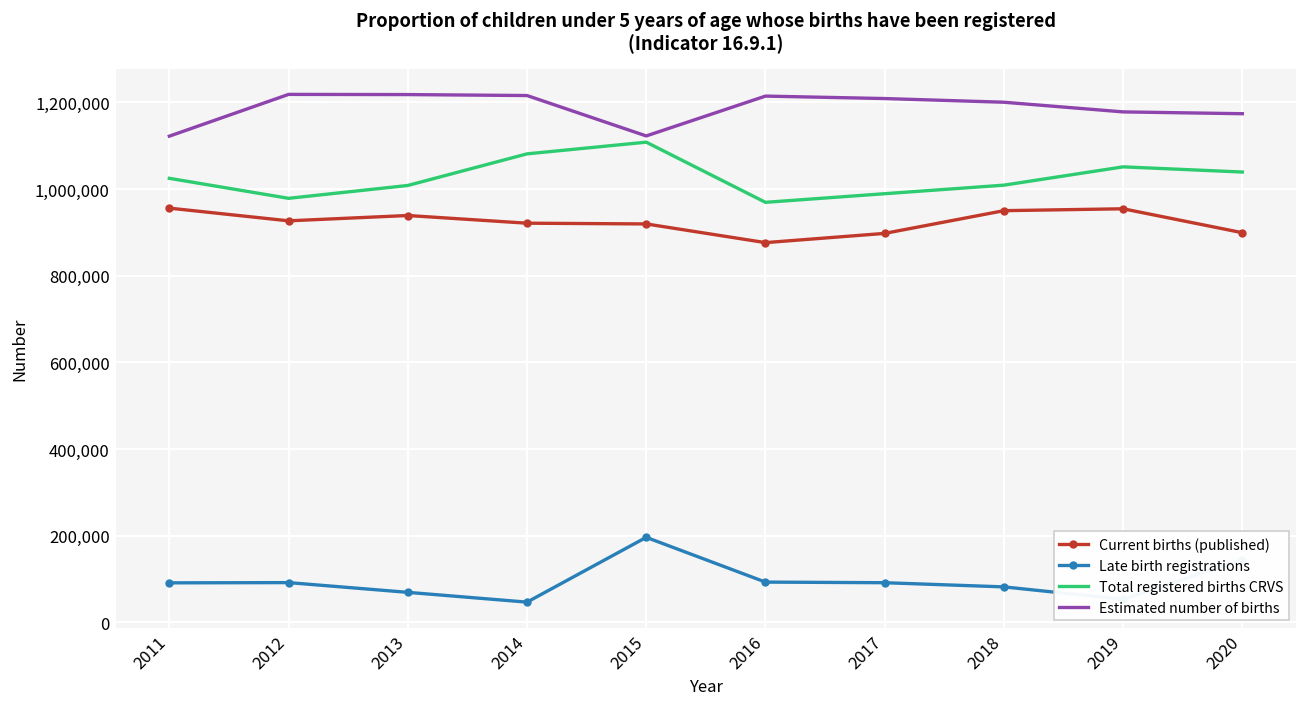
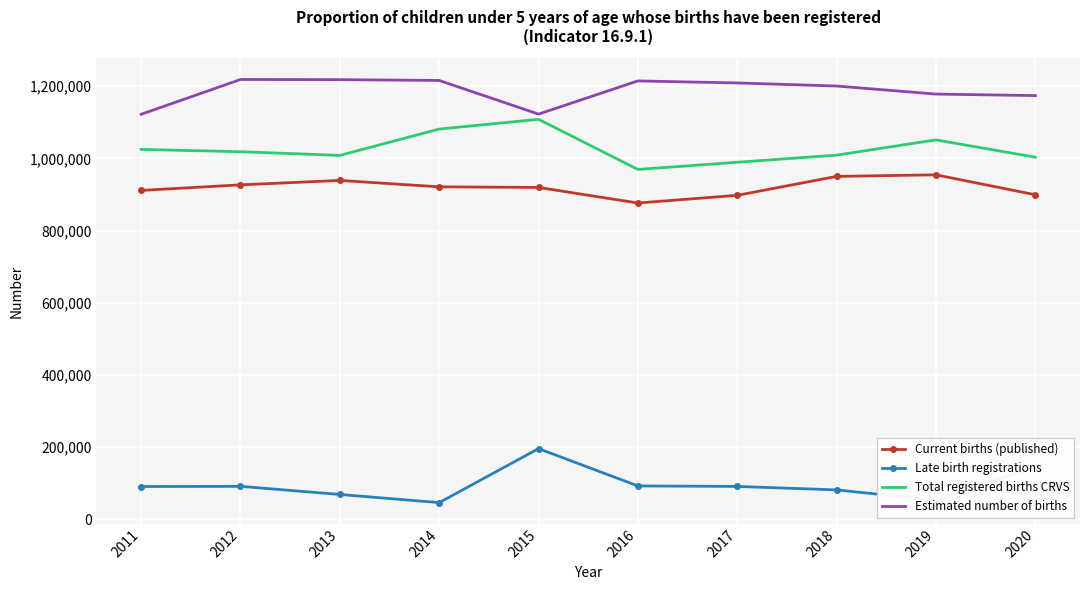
  {
    "Current births (published)": {
-     "2011": "960,000",
+     "2011": "910,000",
      "2012": "930,000",
      "2013": "940,000",
      "2014": "920,000",
      "2015": "920,000",
      "2016": "880,000",
      "2017": "900,000",
      "2018": "950,000",
      "2019": "950,000",
      "2020": "900,000"
    },
    "Late birth registrations": {
      "2011": "90,000",
      "2012": "90,000",
      "2013": "70,000",
      "2014": "50,000",
      "2015": "200,000",
      "2016": "90,000",
      "2017": "90,000",
      "2018": "80,000"
    },
    "Total registered births CRVS": {
      "2011": "1,020,000",
-     "2012": "980,000",
+     "2012": "1,020,000",
      "2013": "1,010,000",
      "2014": "1,080,000",
      "2015": "1,110,000",
      "2016": "970,000",
      "2017": "990,000",
      "2018": "1,010,000",
      "2019": "1,050,000",
-     "2020": "1,040,000"
+     "2020": "1,000,000"
    },
    "Estimated number of births": {
      "2011": "1,120,000",
      "2012": "1,220,000",
      "2013": "1,220,000",
      "2014": "1,220,000",
      "2015": "1,120,000",
      "2016": "1,210,000",
      "2017": "1,210,000",
      "2018": "1,200,000",
      "2019": "1,180,000",
      "2020": "1,170,000"
    }
  }
